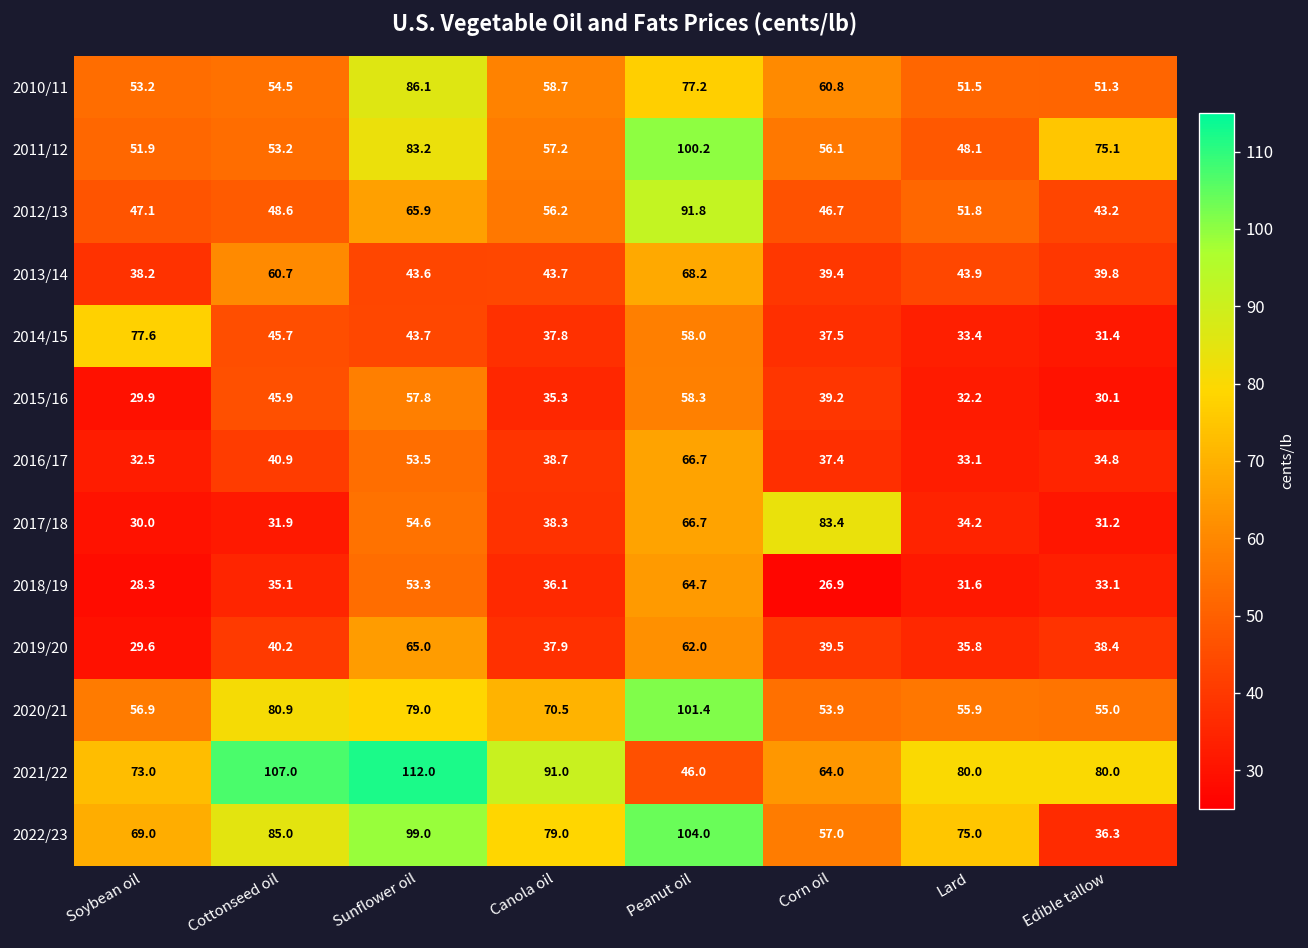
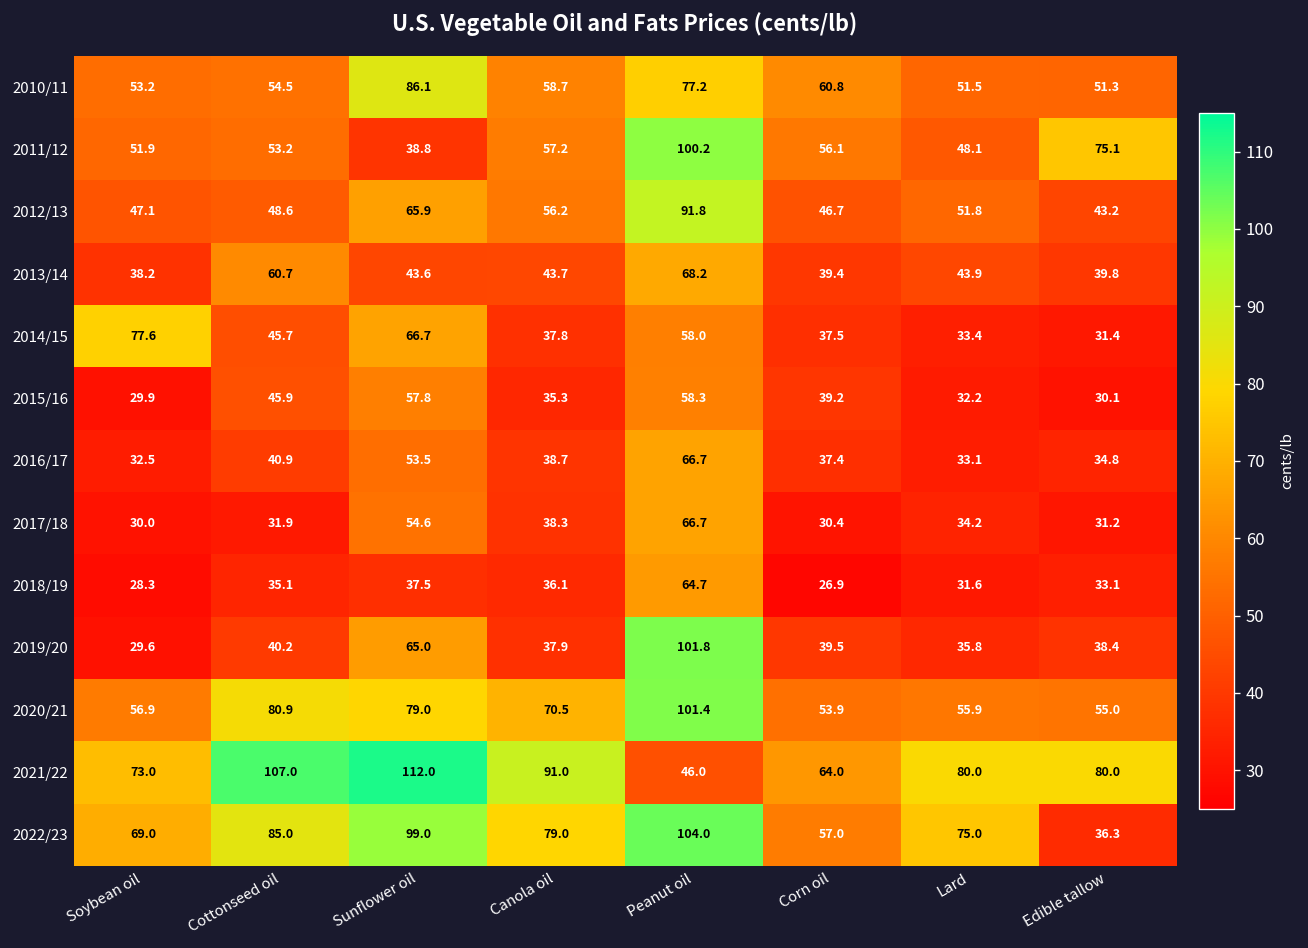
  {
    "2010/11": {
      "Soybean oil": 53.2,
      "Cottonseed oil": 54.5,
      "Sunflower oil": 86.1,
      "Canola oil": 58.7,
      "Peanut oil": 77.2,
      "Corn oil": 60.8,
      "Lard": 51.5,
      "Edible tallow": 51.3
    },
    "2011/12": {
      "Soybean oil": 51.9,
      "Cottonseed oil": 53.2,
-     "Sunflower oil": 83.2,
+     "Sunflower oil": 38.8,
      "Canola oil": 57.2,
      "Peanut oil": 100.2,
      "Corn oil": 56.1,
      "Lard": 48.1,
      "Edible tallow": 75.1
    },
    "2012/13": {
      "Soybean oil": 47.1,
      "Cottonseed oil": 48.6,
      "Sunflower oil": 65.9,
      "Canola oil": 56.2,
      "Peanut oil": 91.8,
      "Corn oil": 46.7,
      "Lard": 51.8,
      "Edible tallow": 43.2
    },
    "2013/14": {
      "Soybean oil": 38.2,
      "Cottonseed oil": 60.7,
      "Sunflower oil": 43.6,
      "Canola oil": 43.7,
      "Peanut oil": 68.2,
      "Corn oil": 39.4,
      "Lard": 43.9,
      "Edible tallow": 39.8
    },
    "2014/15": {
      "Soybean oil": 77.6,
      "Cottonseed oil": 45.7,
-     "Sunflower oil": 43.7,
+     "Sunflower oil": 66.7,
      "Canola oil": 37.8,
      "Peanut oil": 58.0,
      "Corn oil": 37.5,
      "Lard": 33.4,
      "Edible tallow": 31.4
    },
    "2015/16": {
      "Soybean oil": 29.9,
      "Cottonseed oil": 45.9,
      "Sunflower oil": 57.8,
      "Canola oil": 35.3,
      "Peanut oil": 58.3,
      "Corn oil": 39.2,
      "Lard": 32.2,
      "Edible tallow": 30.1
    },
    "2016/17": {
      "Soybean oil": 32.5,
      "Cottonseed oil": 40.9,
      "Sunflower oil": 53.5,
      "Canola oil": 38.7,
      "Peanut oil": 66.7,
      "Corn oil": 37.4,
      "Lard": 33.1,
      "Edible tallow": 34.8
    },
    "2017/18": {
      "Soybean oil": 30.0,
      "Cottonseed oil": 31.9,
      "Sunflower oil": 54.6,
      "Canola oil": 38.3,
      "Peanut oil": 66.7,
-     "Corn oil": 83.4,
+     "Corn oil": 30.4,
      "Lard": 34.2,
      "Edible tallow": 31.2
    },
    "2018/19": {
      "Soybean oil": 28.3,
      "Cottonseed oil": 35.1,
-     "Sunflower oil": 53.3,
+     "Sunflower oil": 37.5,
      "Canola oil": 36.1,
      "Peanut oil": 64.7,
      "Corn oil": 26.9,
      "Lard": 31.6,
      "Edible tallow": 33.1
    },
    "2019/20": {
      "Soybean oil": 29.6,
      "Cottonseed oil": 40.2,
      "Sunflower oil": 65.0,
      "Canola oil": 37.9,
-     "Peanut oil": 62.0,
+     "Peanut oil": 101.8,
      "Corn oil": 39.5,
      "Lard": 35.8,
      "Edible tallow": 38.4
    },
    "2020/21": {
      "Soybean oil": 56.9,
      "Cottonseed oil": 80.9,
      "Sunflower oil": 79.0,
      "Canola oil": 70.5,
      "Peanut oil": 101.4,
      "Corn oil": 53.9,
      "Lard": 55.9,
      "Edible tallow": 55.0
    },
    "2021/22": {
      "Soybean oil": 73.0,
      "Cottonseed oil": 107.0,
      "Sunflower oil": 112.0,
      "Canola oil": 91.0,
      "Peanut oil": 46.0,
      "Corn oil": 64.0,
      "Lard": 80.0,
      "Edible tallow": 80.0
    },
    "2022/23": {
      "Soybean oil": 69.0,
      "Cottonseed oil": 85.0,
      "Sunflower oil": 99.0,
      "Canola oil": 79.0,
      "Peanut oil": 104.0,
      "Corn oil": 57.0,
      "Lard": 75.0,
      "Edible tallow": 36.3
    }
  }
